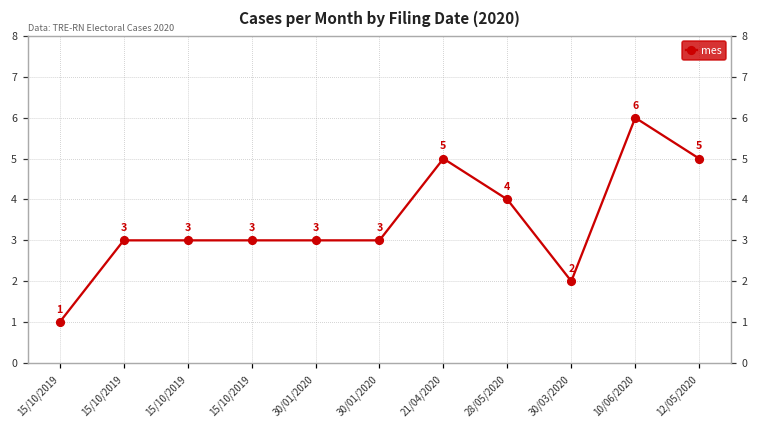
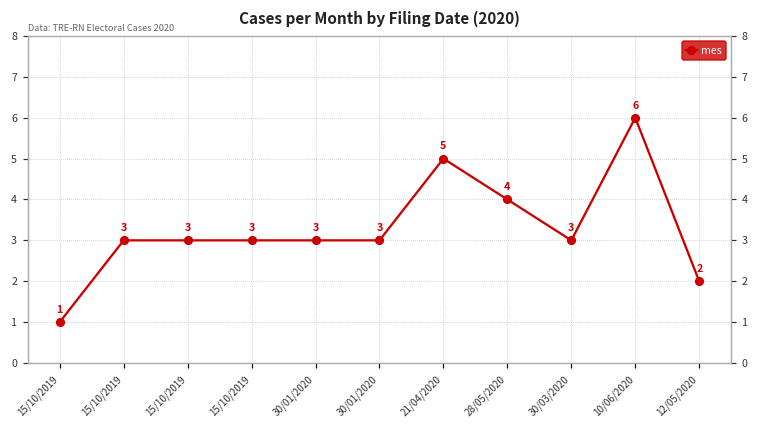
  {
    "21/04/2020": 5,
    "28/05/2020": 4,
-   "30/03/2020": 2,
+   "30/03/2020": 3,
    "10/06/2020": 6,
-   "12/05/2020": 5
+   "12/05/2020": 2
  }
